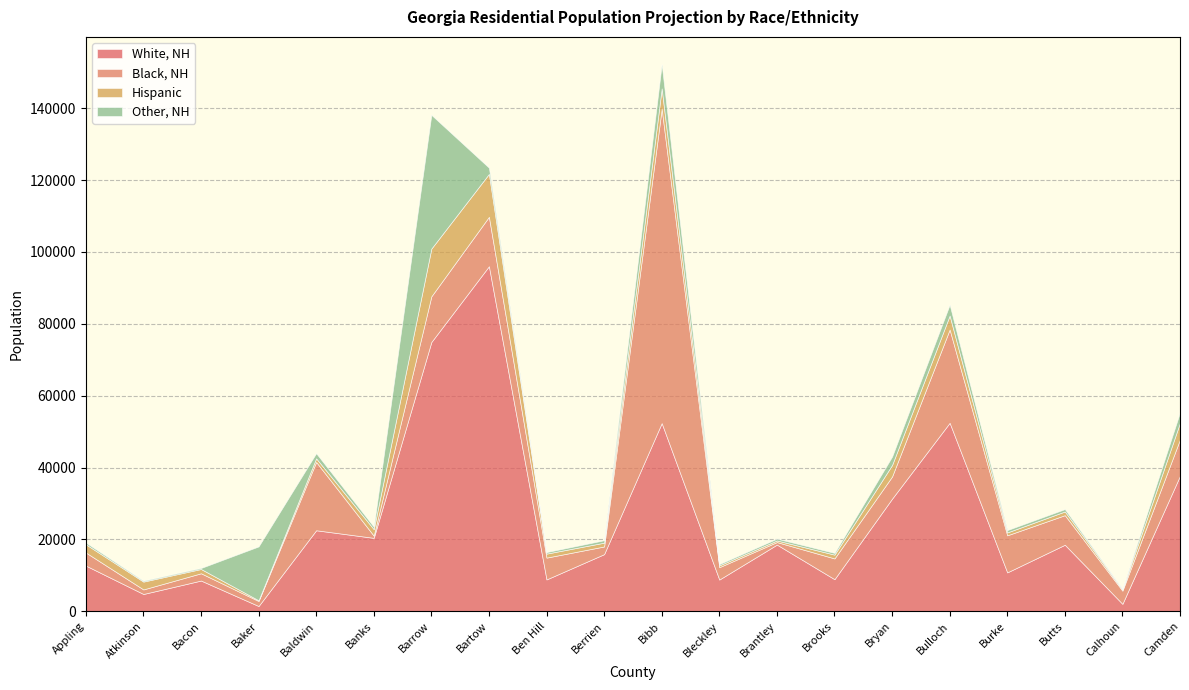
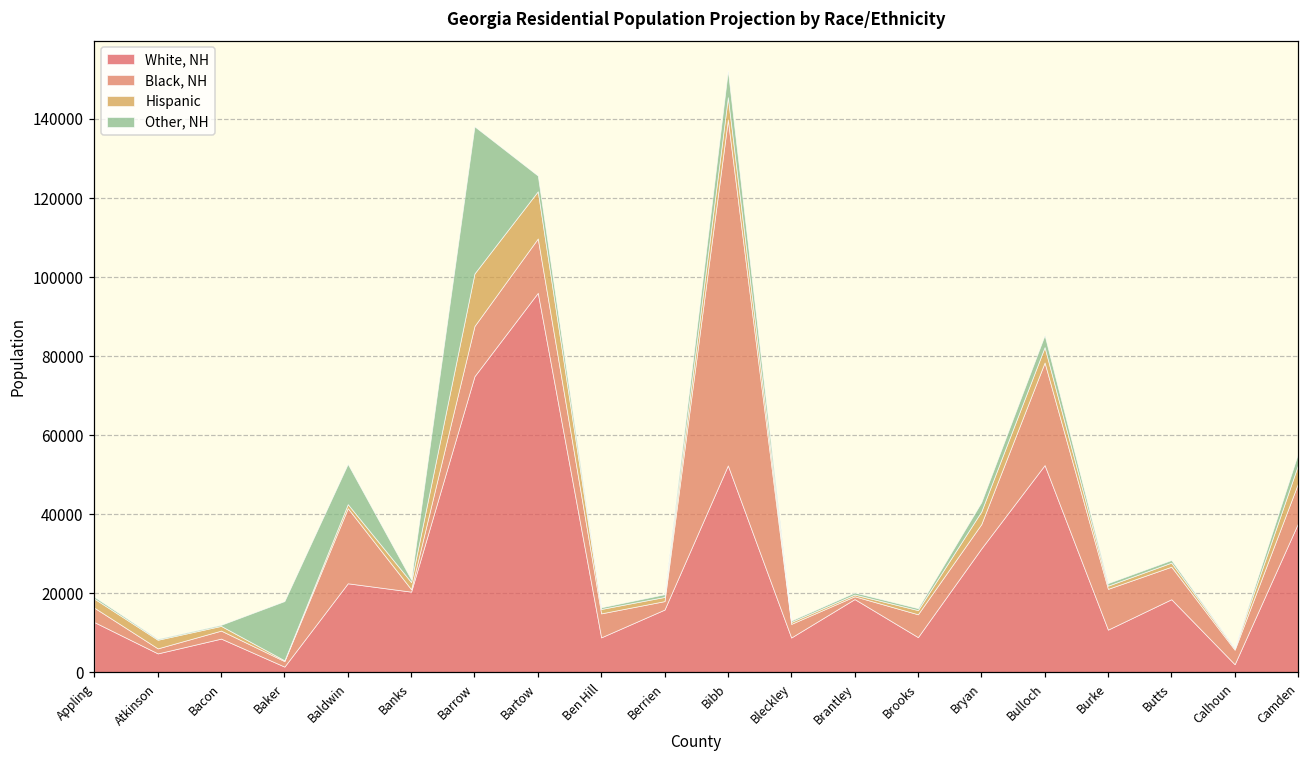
  {
    "Other, NH": {
      "Baker": 15000,
-     "Baldwin": 1000,
+     "Baldwin": 10000,
      "Barrow": 37000,
-     "Bartow": 2000,
+     "Bartow": 4000,
      "Bibb": 7000,
      "Bryan": 2000,
      "Bulloch": 3000,
      "Camden": 3000
    }
  }
